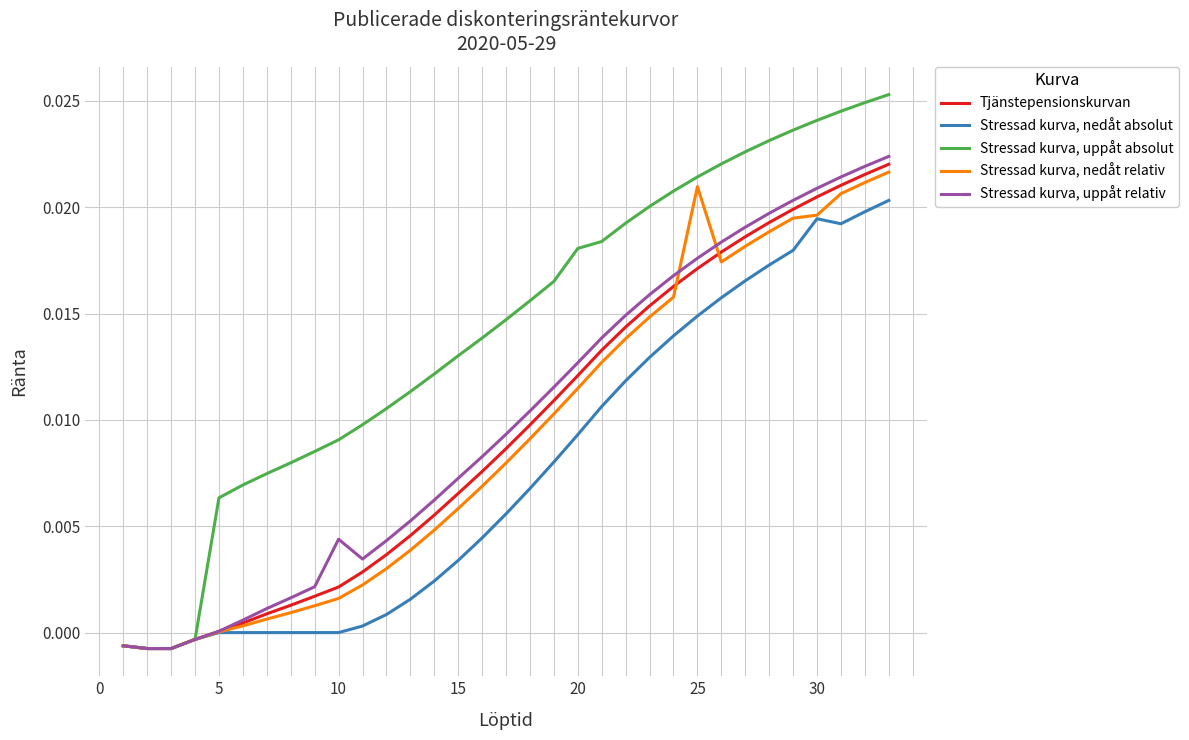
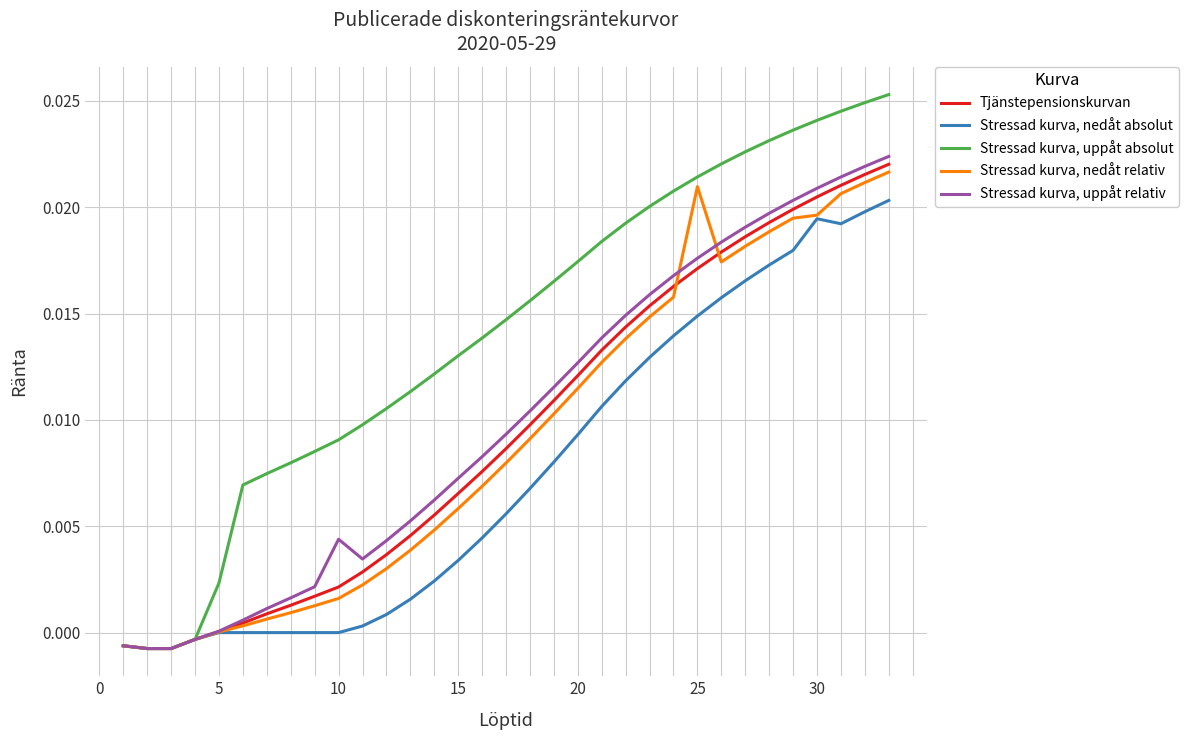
  {
    "Tjänstepensionskurvan": {
      "10": 0.0021,
      "15": 0.0065,
      "20": 0.0121,
      "25": 0.0171,
      "30": 0.0205
    },
    "Stressad kurva, nedåt absolut": {
      "10": 0.0000,
      "15": 0.0034,
      "20": 0.0093,
      "25": 0.0149,
      "30": 0.0195
    },
    "Stressad kurva, uppåt absolut": {
-     "5": 0.0063,
+     "5": 0.0023,
      "10": 0.0091,
      "15": 0.0130,
-     "20": 0.0181,
+     "20": 0.0174,
      "25": 0.0214,
      "30": 0.0241
    },
    "Stressad kurva, nedåt relativ": {
      "10": 0.0016,
      "15": 0.0058,
      "20": 0.0115,
      "25": 0.0210,
      "30": 0.0196
    },
    "Stressad kurva, uppåt relativ": {
      "10": 0.0044,
      "15": 0.0073,
      "20": 0.0127,
      "25": 0.0176,
      "30": 0.0209
    }
  }
